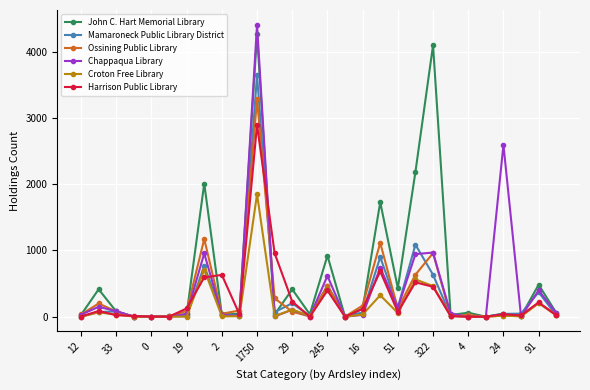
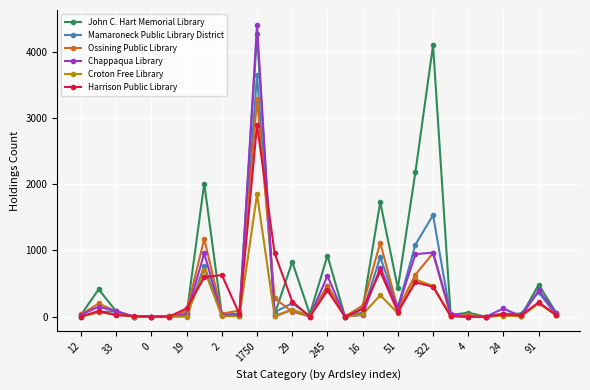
  {
    "John C. Hart Memorial Library": {
      "1750": 4300,
-     "29": 400,
+     "29": 800,
      "245": 900,
      "51": 400,
      "322": 4100,
      "91": 500
    },
    "Mamaroneck Public Library District": {
      "1750": 3600,
-     "322": 600
+     "322": 1500
    },
    "Chappaqua Library": {
      "1750": 4400,
      "245": 600,
-     "24": 2600
+     "24": 100
    },
    "Harrison Public Library": {
      "2": 600,
      "1750": 2900
    }
  }
